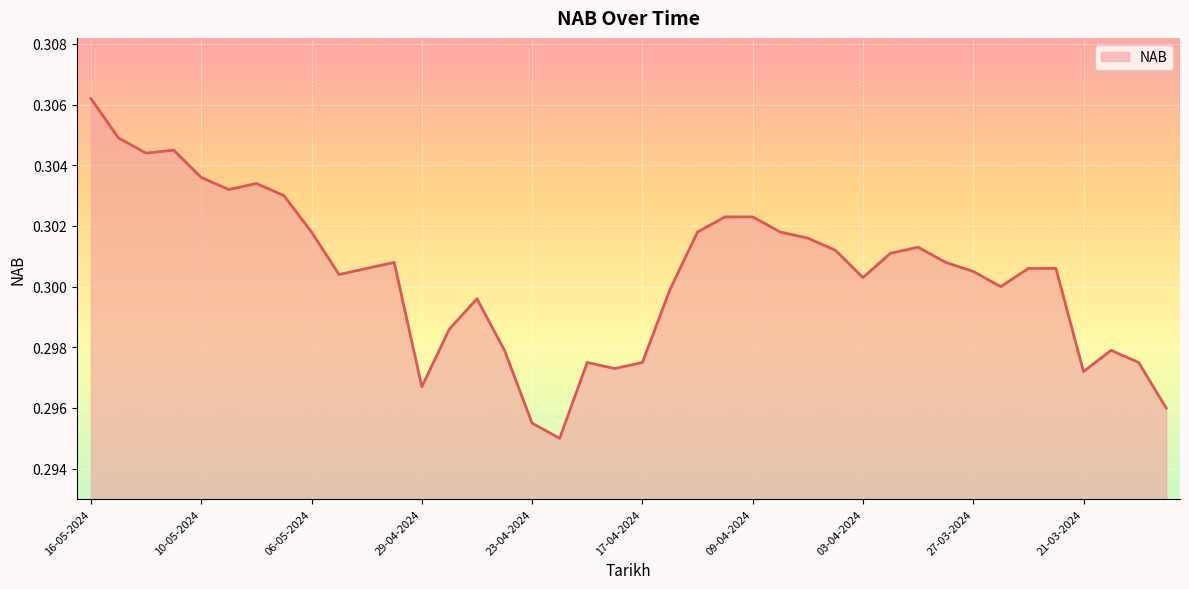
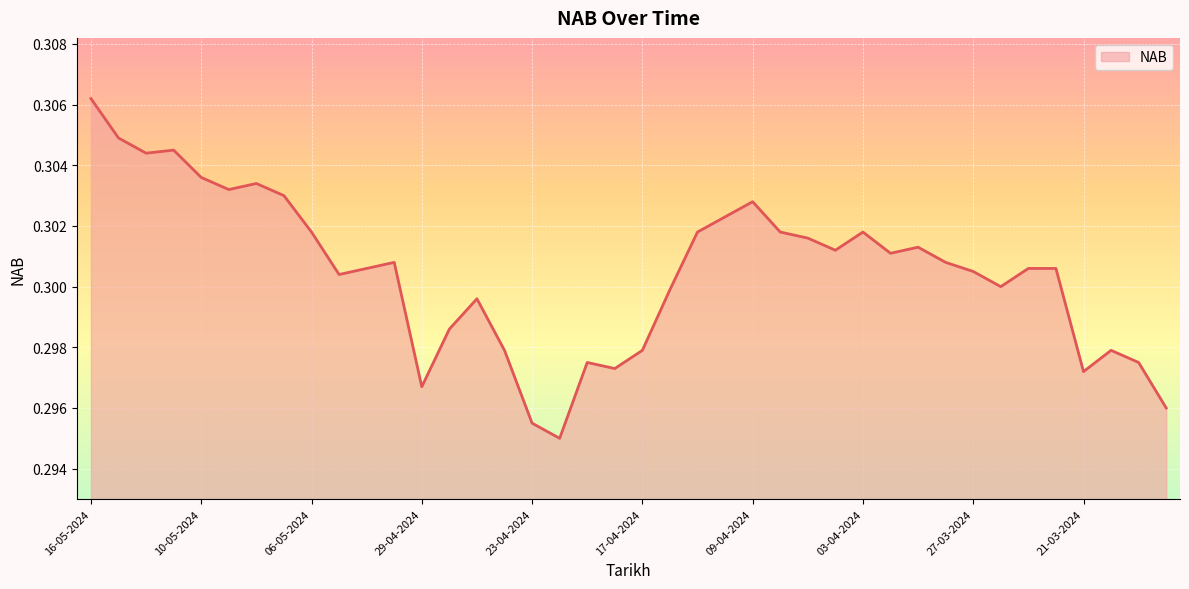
  {
    "16-05-2024": 0.3062,
    "10-05-2024": 0.3036,
    "06-05-2024": 0.3018,
    "29-04-2024": 0.2967,
    "23-04-2024": 0.2955,
-   "17-04-2024": 0.2975,
-   "09-04-2024": 0.3023,
-   "03-04-2024": 0.3003,
+   "17-04-2024": 0.2979,
+   "09-04-2024": 0.3028,
+   "03-04-2024": 0.3018,
    "27-03-2024": 0.3005,
    "21-03-2024": 0.2972
  }
